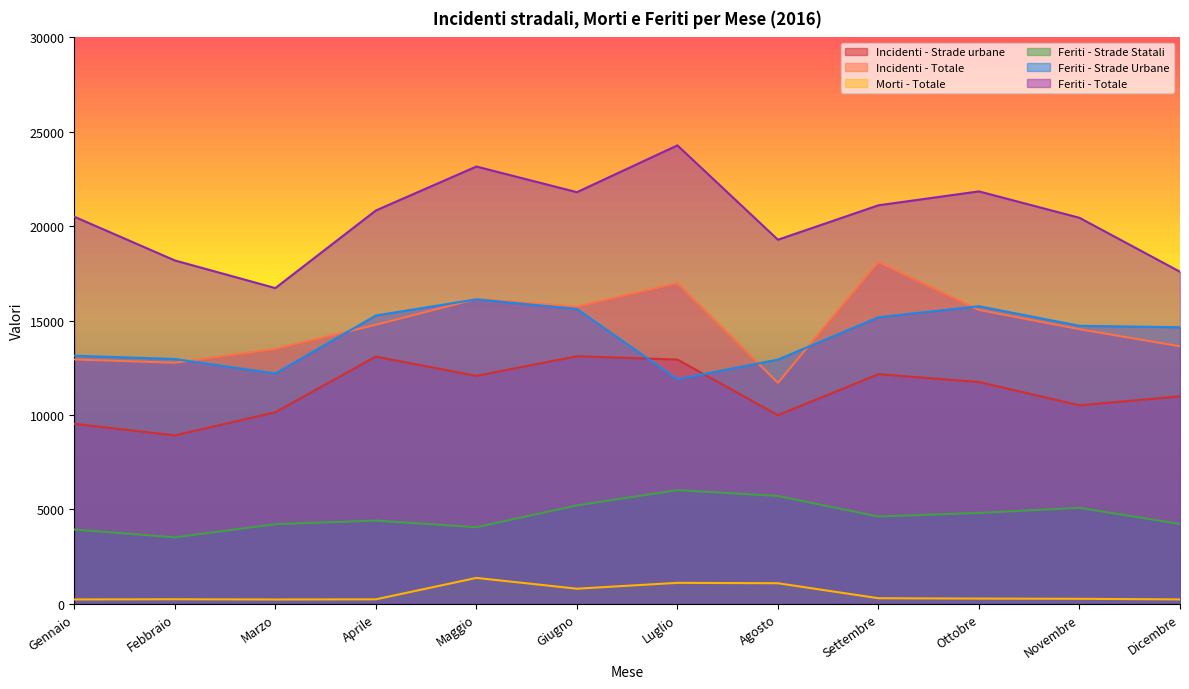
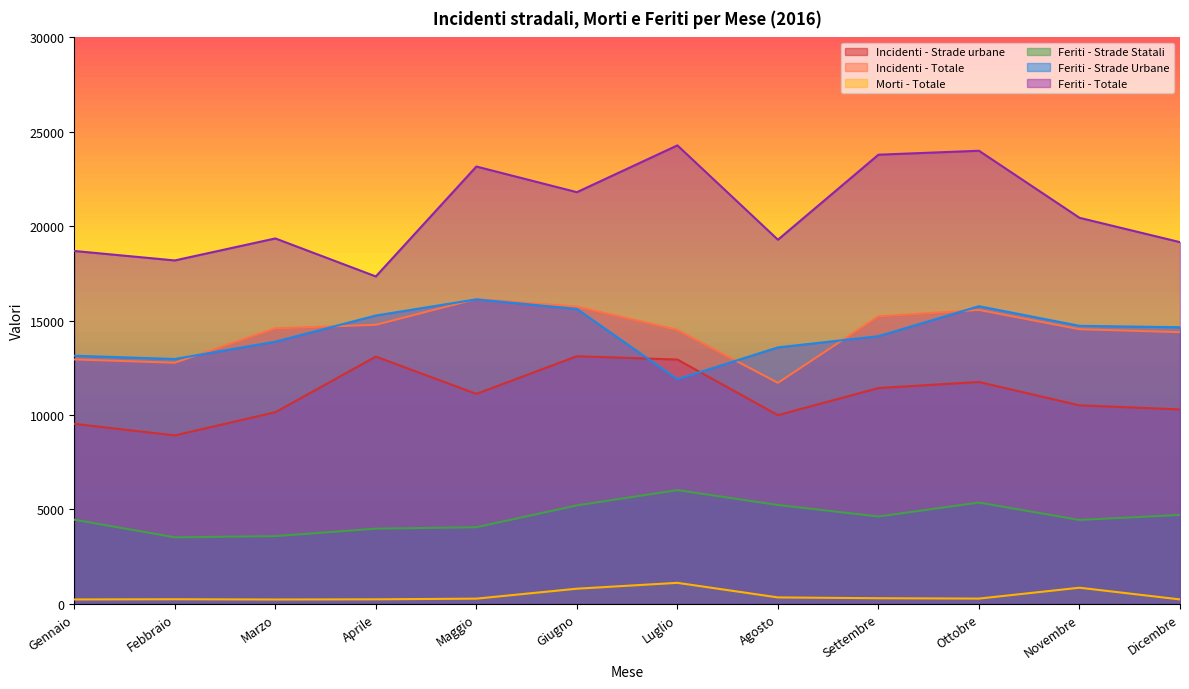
  {
    "Incidenti - Strade urbane": {
      "Gennaio": 9500,
      "Febbraio": 8900,
      "Marzo": 10100,
      "Aprile": 13100,
-     "Maggio": 12100,
+     "Maggio": 11100,
      "Giugno": 13100,
      "Luglio": 12900,
      "Agosto": 10000,
-     "Settembre": 12200,
+     "Settembre": 11400,
      "Ottobre": 11700,
      "Novembre": 10500,
-     "Dicembre": 11000
+     "Dicembre": 10300
    },
    "Incidenti - Totale": {
      "Gennaio": 12900,
      "Febbraio": 12800,
-     "Marzo": 13500,
+     "Marzo": 14600,
      "Aprile": 14800,
-     "Luglio": 17000,
+     "Luglio": 14500,
      "Agosto": 11700,
-     "Settembre": 18100,
+     "Settembre": 15200,
      "Ottobre": 15600,
      "Novembre": 14500,
-     "Dicembre": 13600
+     "Dicembre": 14400
    },
    "Morti - Totale": {
      "Gennaio": 200,
      "Febbraio": 200,
      "Marzo": 200,
      "Aprile": 200,
-     "Maggio": 1400,
+     "Maggio": 300,
      "Giugno": 800,
      "Luglio": 1100,
-     "Agosto": 1100,
+     "Agosto": 300,
      "Settembre": 300,
      "Ottobre": 300,
-     "Novembre": 300,
+     "Novembre": 900,
      "Dicembre": 200
    },
    "Feriti - Strade Statali": {
-     "Gennaio": 3900,
+     "Gennaio": 4500,
      "Febbraio": 3500,
-     "Marzo": 4200,
-     "Aprile": 4400,
+     "Marzo": 3600,
+     "Aprile": 4000,
      "Maggio": 4100,
      "Giugno": 5200,
      "Luglio": 6000,
-     "Agosto": 5700,
+     "Agosto": 5200,
      "Settembre": 4600,
-     "Ottobre": 4800,
-     "Novembre": 5100,
-     "Dicembre": 4200
+     "Ottobre": 5400,
+     "Novembre": 4400,
+     "Dicembre": 4700
    },
    "Feriti - Strade Urbane": {
      "Gennaio": 13100,
      "Febbraio": 13000,
-     "Marzo": 12200,
+     "Marzo": 13900,
      "Aprile": 15300,
      "Luglio": 11900,
-     "Agosto": 12900,
-     "Settembre": 15200,
+     "Agosto": 13600,
+     "Settembre": 14200,
      "Ottobre": 15800,
      "Novembre": 14700,
      "Dicembre": 14600
    },
    "Feriti - Totale": {
-     "Gennaio": 20500,
+     "Gennaio": 18700,
      "Febbraio": 18200,
-     "Marzo": 16700,
-     "Aprile": 20800,
+     "Marzo": 19400,
+     "Aprile": 17300,
      "Maggio": 23200,
      "Giugno": 21800,
      "Luglio": 24300,
      "Agosto": 19300,
-     "Settembre": 21100,
-     "Ottobre": 21800,
+     "Settembre": 23800,
+     "Ottobre": 24000,
      "Novembre": 20400,
-     "Dicembre": 17600
+     "Dicembre": 19200
    }
  }
